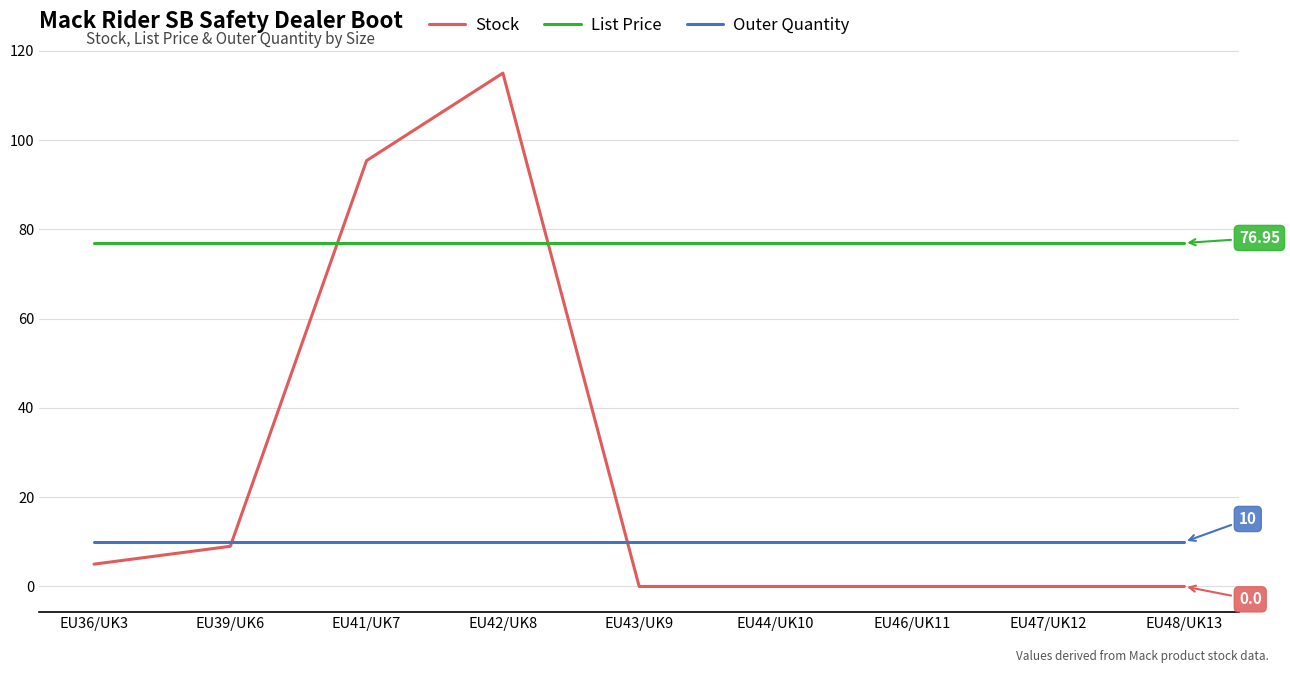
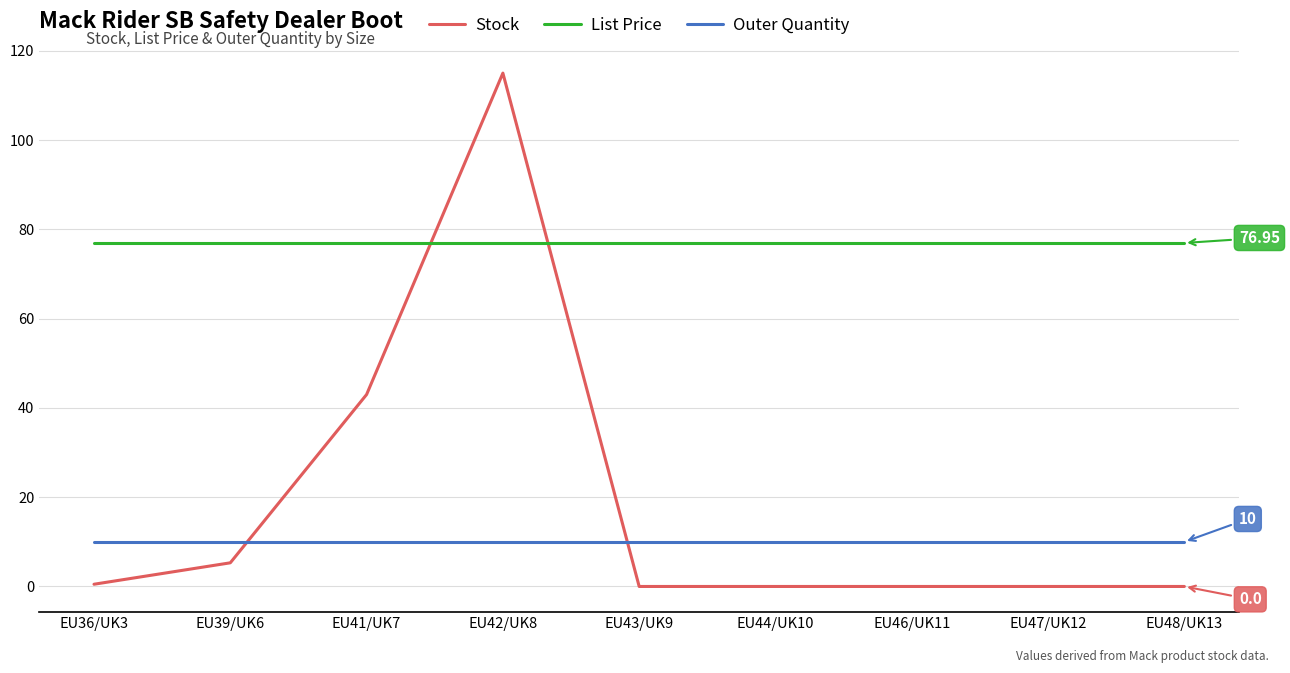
  {
    "Stock": {
-     "EU36/UK3": 5,
-     "EU39/UK6": 9,
-     "EU41/UK7": 95,
+     "EU36/UK3": 1,
+     "EU39/UK6": 5,
+     "EU41/UK7": 43,
      "EU42/UK8": 115,
      "EU43/UK9": 0,
      "EU44/UK10": 0,
      "EU46/UK11": 0,
      "EU47/UK12": 0,
      "EU48/UK13": 0
    },
    "List Price": {
      "EU36/UK3": 77,
      "EU39/UK6": 77,
      "EU41/UK7": 77,
      "EU42/UK8": 77,
      "EU43/UK9": 77,
      "EU44/UK10": 77,
      "EU46/UK11": 77,
      "EU47/UK12": 77
    },
    "Outer Quantity": {
      "EU36/UK3": 10,
      "EU39/UK6": 10,
      "EU41/UK7": 10,
      "EU42/UK8": 10,
      "EU43/UK9": 10,
      "EU44/UK10": 10,
      "EU46/UK11": 10,
      "EU47/UK12": 10,
      "EU48/UK13": 10
    }
  }
